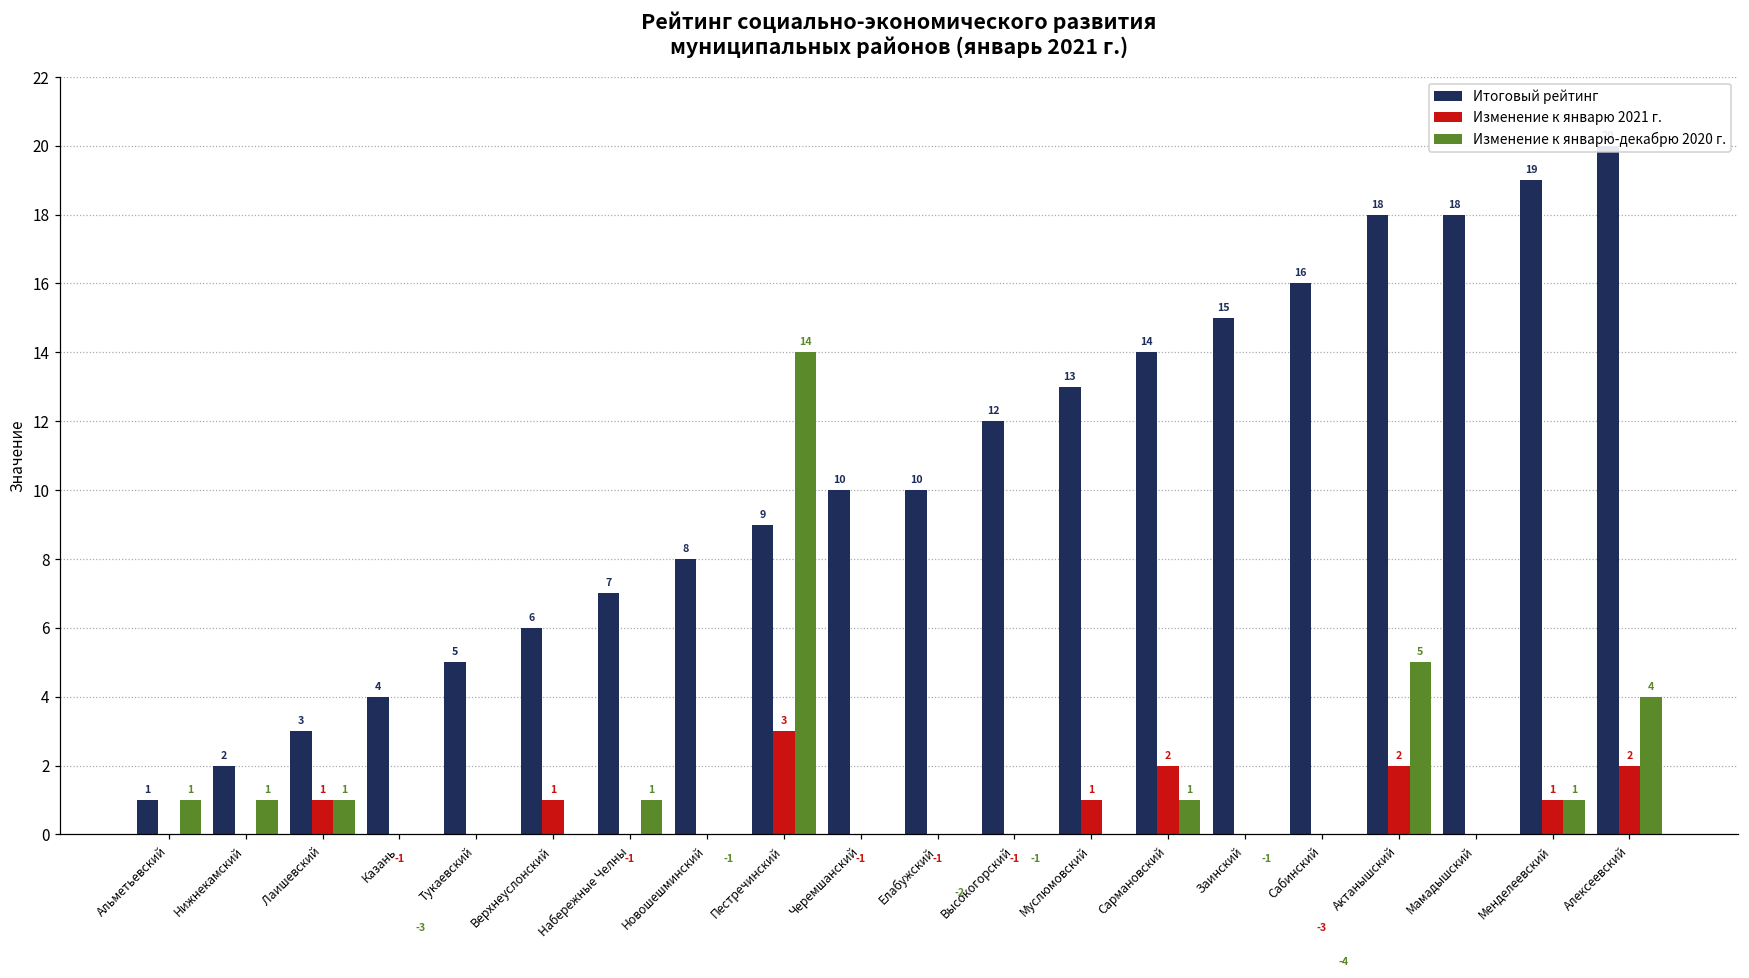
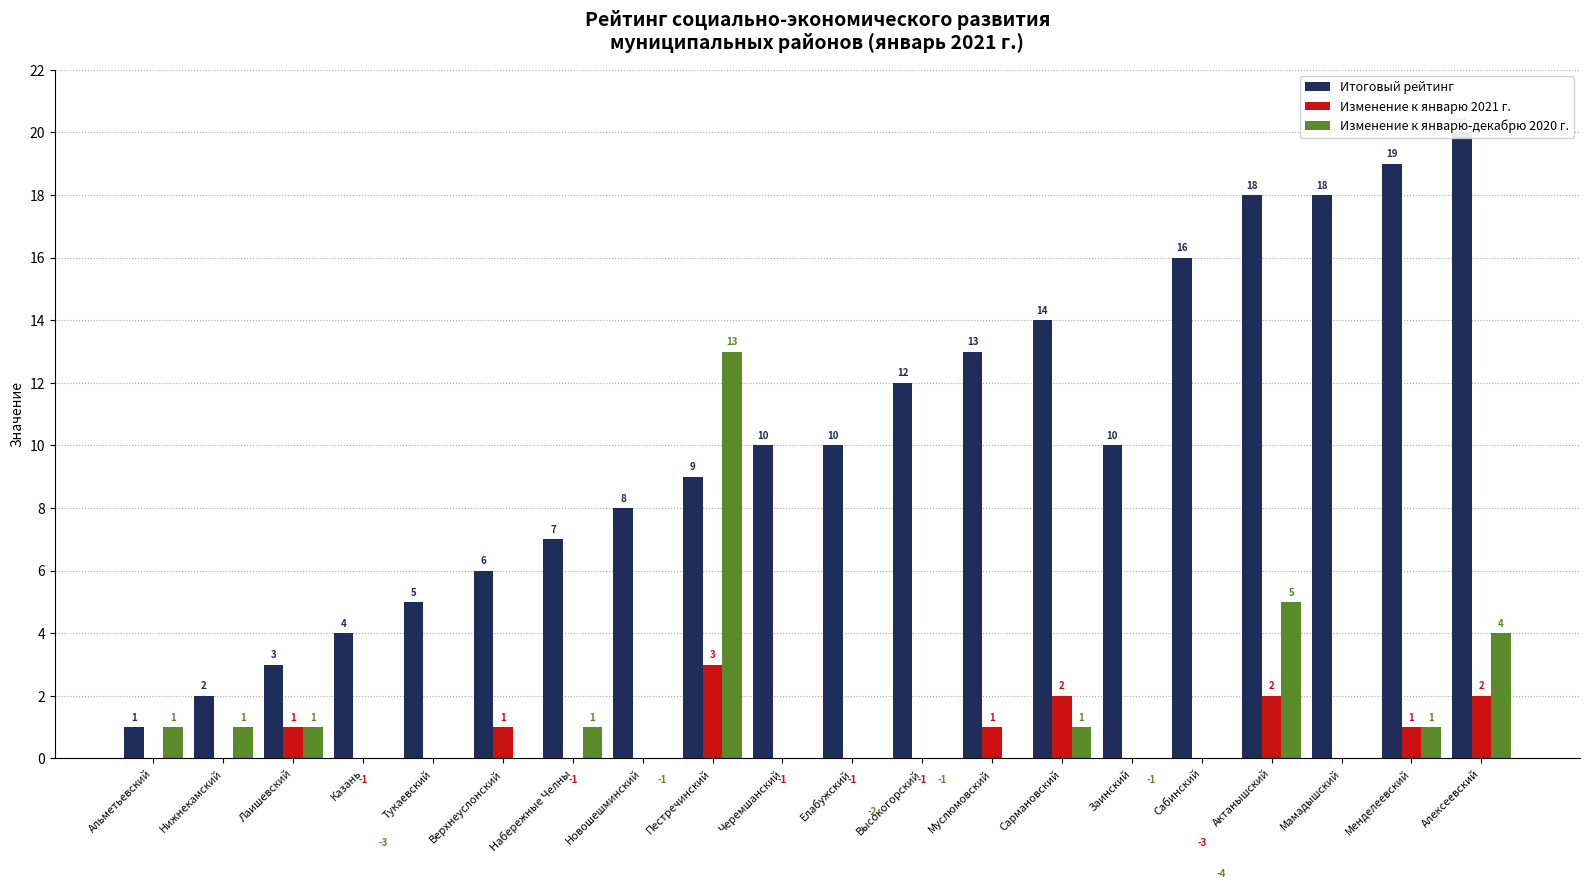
  {
    "Итоговый рейтинг": {
      "Альметьевский": 1,
      "Нижнекамский": 2,
      "Лаишевский": 3,
      "Казань": 4,
      "Тукаевский": 5,
      "Верхнеуслонский": 6,
      "Набережные Челны": 7,
      "Новошешминский": 8,
      "Пестречинский": 9,
      "Черемшанский": 10,
      "Елабужский": 10,
      "Высокогорский": 12,
      "Муслюмовский": 13,
      "Сармановский": 14,
-     "Заинский": 15,
+     "Заинский": 10,
      "Сабинский": 16,
      "Актанышский": 18,
      "Мамадышский": 18,
      "Менделеевский": 19
    },
    "Изменение к январю 2021 г.": {
      "Лаишевский": 1,
      "Верхнеуслонский": 1,
      "Пестречинский": 3,
      "Муслюмовский": 1,
      "Сармановский": 2,
      "Актанышский": 2,
      "Менделеевский": 1,
      "Алексеевский": 2
    },
    "Изменение к январю-декабрю 2020 г.": {
      "Альметьевский": 1,
      "Нижнекамский": 1,
      "Лаишевский": 1,
      "Набережные Челны": 1,
-     "Пестречинский": 14,
+     "Пестречинский": 13,
      "Сармановский": 1,
      "Актанышский": 5,
      "Менделеевский": 1,
      "Алексеевский": 4
    }
  }
